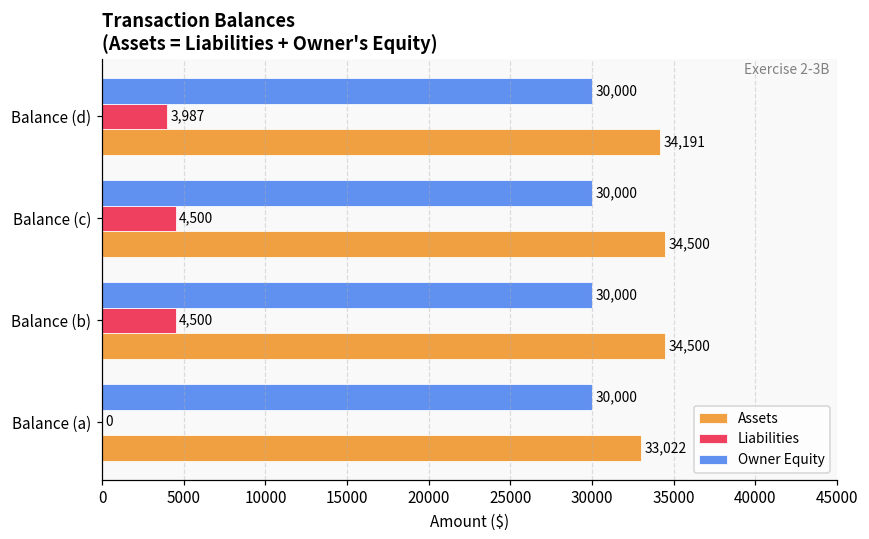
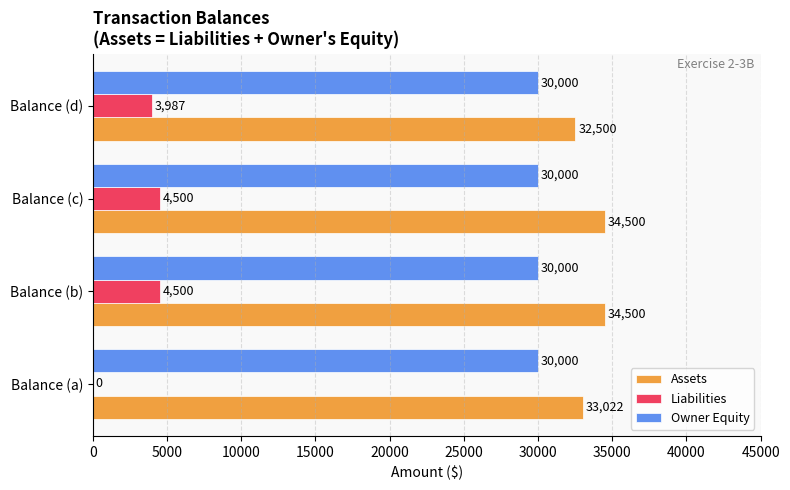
  {
    "Assets": {
-     "Balance (d)": "34,191",
+     "Balance (d)": "32,500",
      "Balance (c)": "34,500",
      "Balance (b)": "34,500",
      "Balance (a)": "33,022"
    },
    "Liabilities": {
      "Balance (d)": "3,987",
      "Balance (c)": "4,500",
      "Balance (b)": "4,500",
      "Balance (a)": "0"
    },
    "Owner Equity": {
      "Balance (d)": "30,000",
      "Balance (c)": "30,000",
      "Balance (b)": "30,000",
      "Balance (a)": "30,000"
    }
  }
